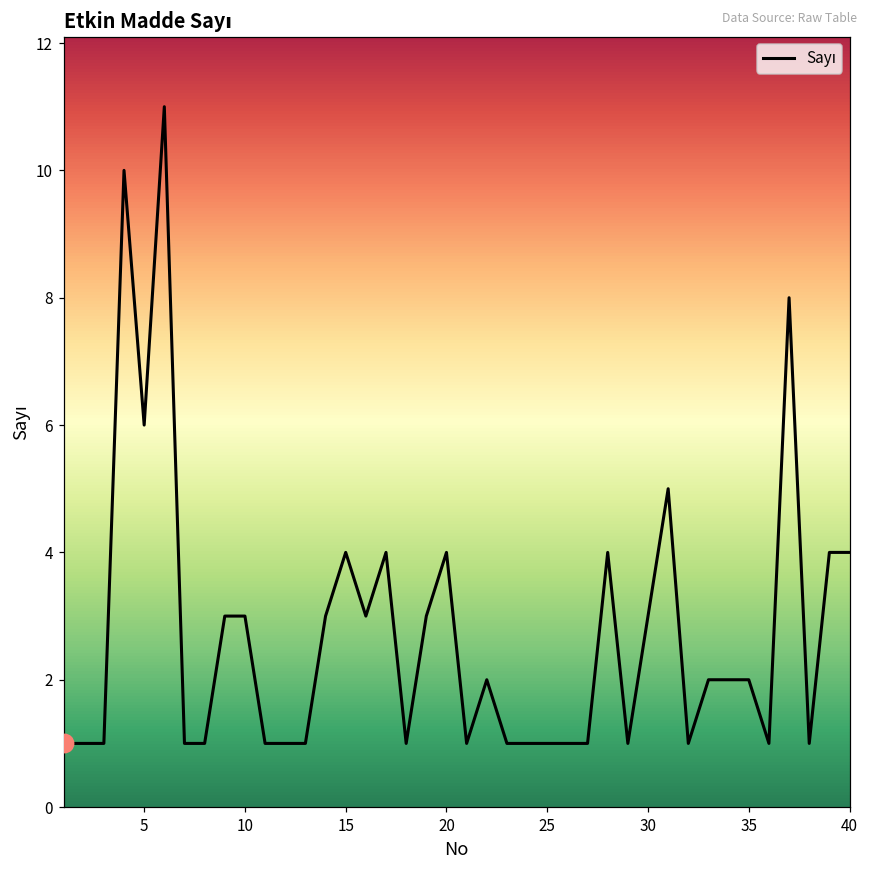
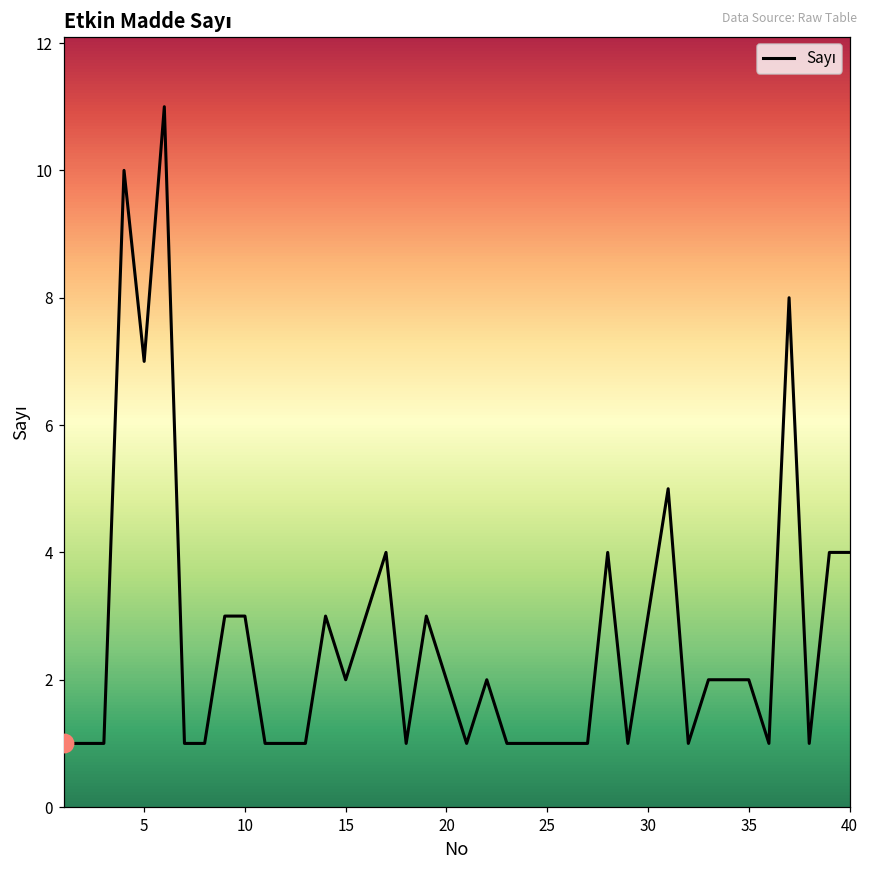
  {
    "Sayı": {
-     "5": 6,
+     "5": 7,
      "10": 3,
-     "15": 4,
-     "20": 4,
+     "15": 2,
+     "20": 2,
      "25": 1,
      "30": 3,
      "35": 2,
      "40": 4
    }
  }
